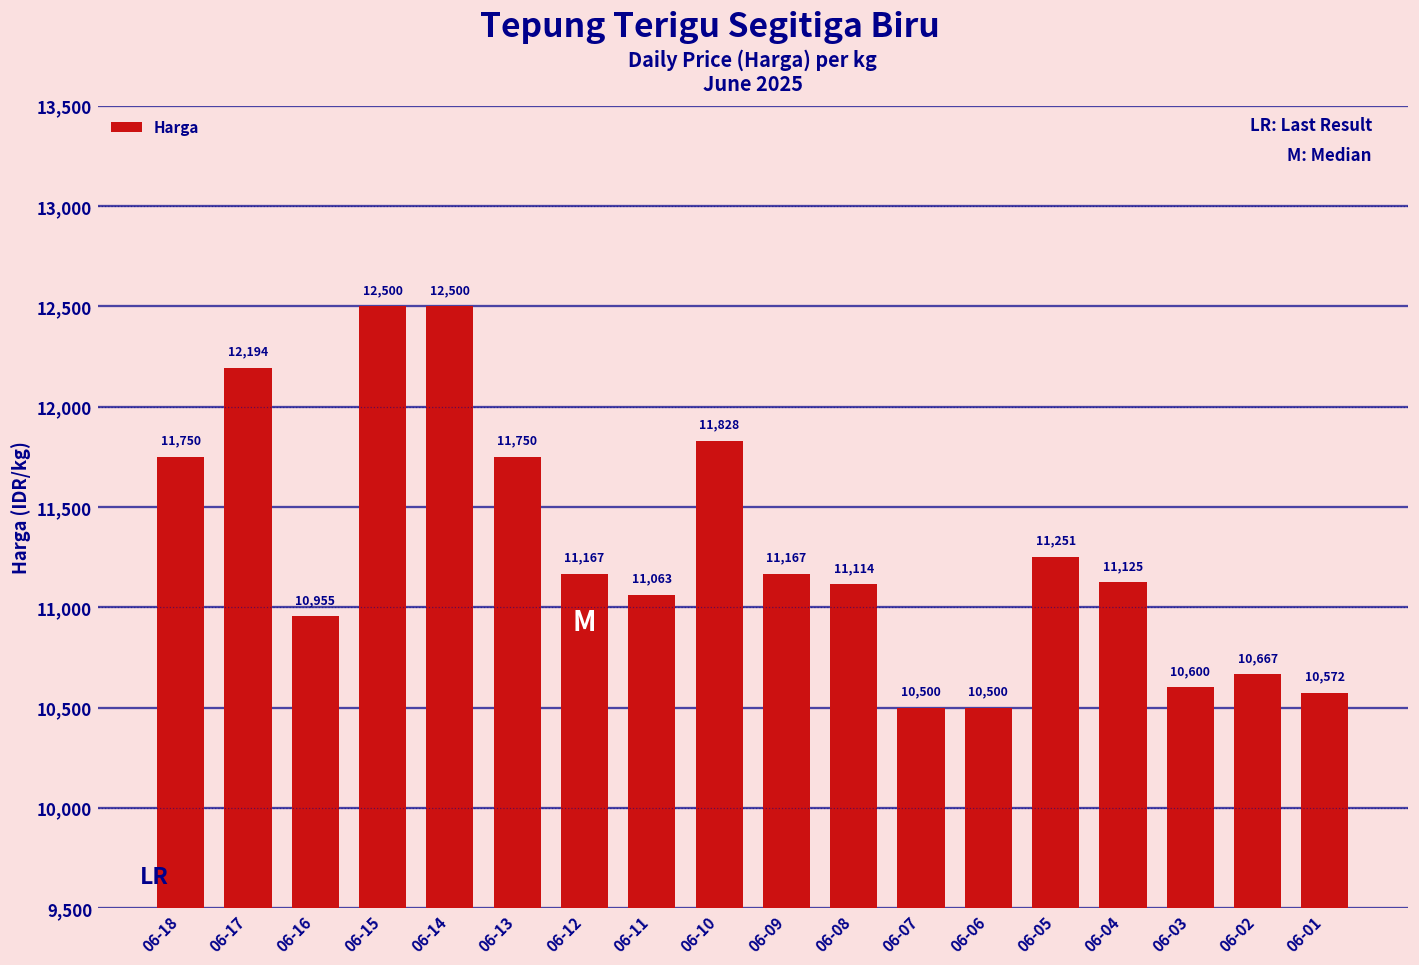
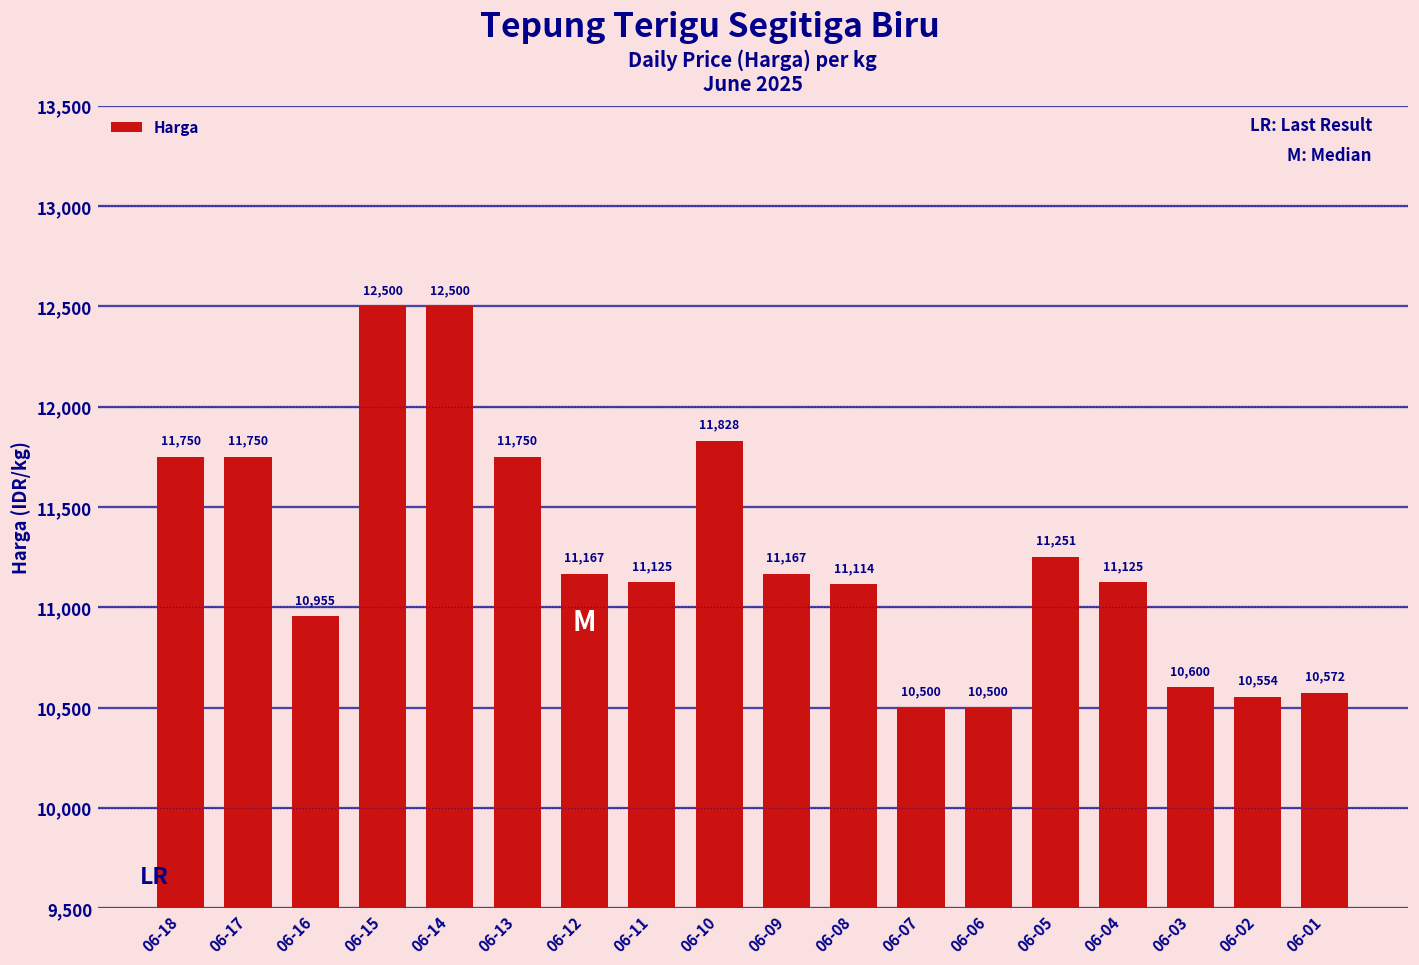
  {
    "06-18": "11,750",
-   "06-17": "12,194",
+   "06-17": "11,750",
    "06-16": "10,955",
    "06-15": "12,500",
    "06-14": "12,500",
    "06-13": "11,750",
    "06-12": "11,167",
-   "06-11": "11,063",
+   "06-11": "11,125",
    "06-09": "11,167",
    "06-07": "10,500",
    "06-06": "10,500",
    "06-05": "11,251",
    "06-04": "11,125",
-   "06-02": "10,667"
+   "06-02": "10,554"
  }
